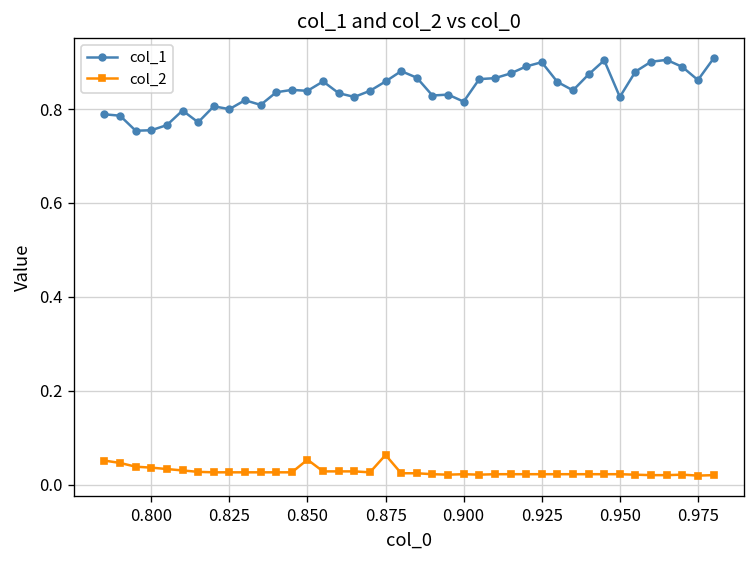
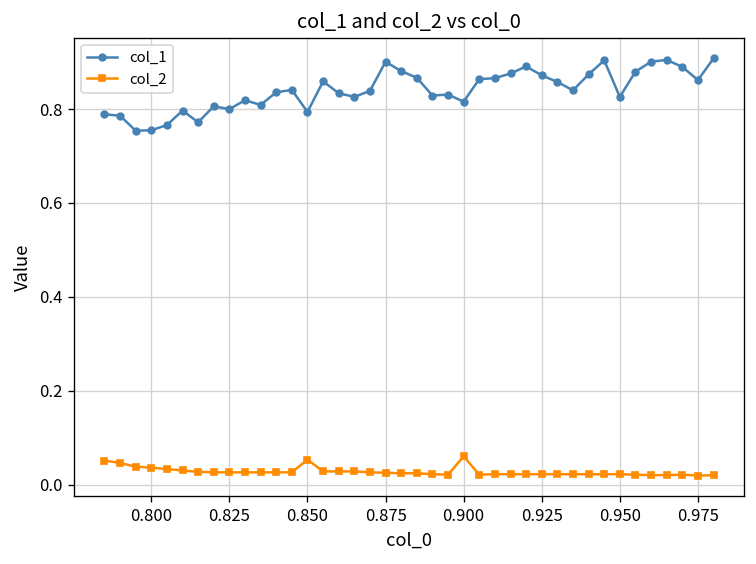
  {
    "col_1": {
      "0.800": 0.76,
      "0.825": 0.80,
-     "0.850": 0.84,
-     "0.875": 0.86,
+     "0.850": 0.79,
+     "0.875": 0.90,
      "0.900": 0.82,
-     "0.925": 0.90,
+     "0.925": 0.87,
      "0.950": 0.83,
      "0.975": 0.86
    },
    "col_2": {
      "0.800": 0.04,
      "0.825": 0.03,
      "0.850": 0.05,
-     "0.875": 0.06,
-     "0.900": 0.02,
+     "0.875": 0.03,
+     "0.900": 0.06,
      "0.925": 0.02,
      "0.950": 0.02,
      "0.975": 0.02
    }
  }
